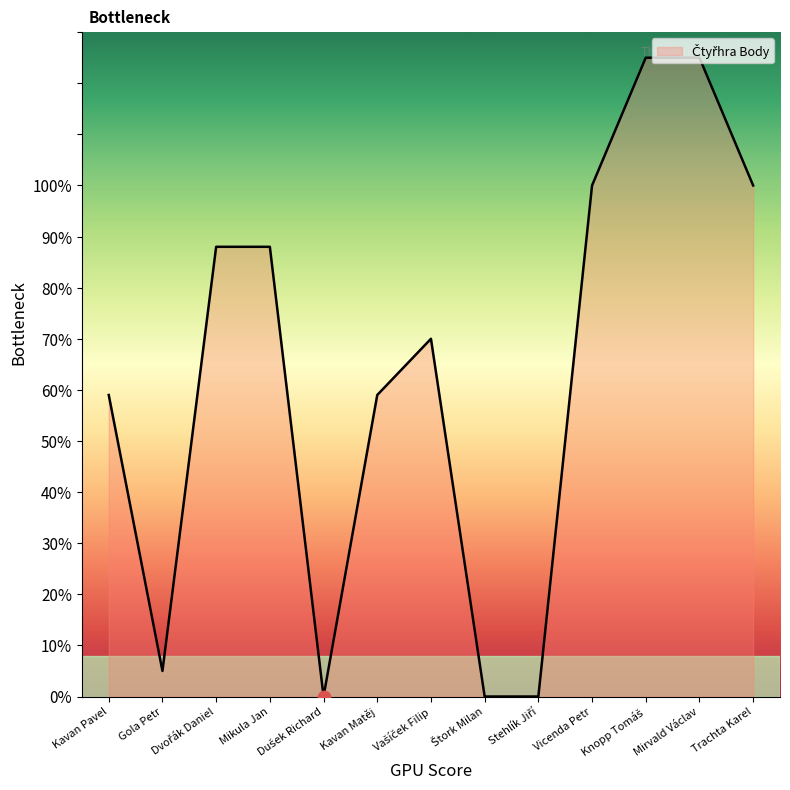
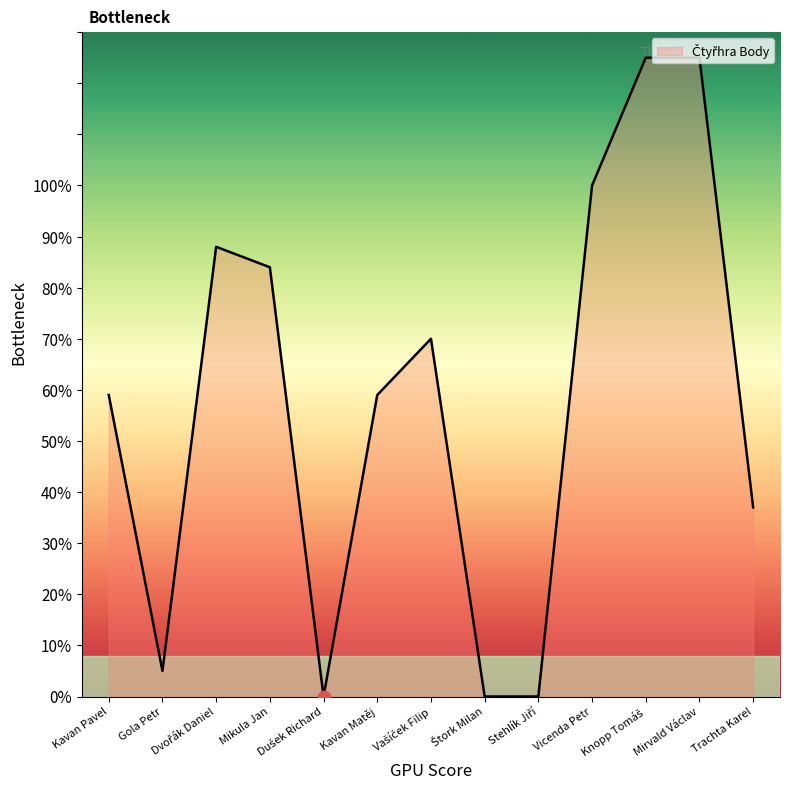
  {
    "Čtyřhra Body": {
      "Kavan Pavel": "59%",
      "Dvořák Daniel": "88%",
-     "Mikula Jan": "88%",
+     "Mikula Jan": "84%",
      "Kavan Matěj": "59%",
      "Vašíček Filip": "70%",
      "Vicenda Petr": "100%",
      "Knopp Tomáš": "125%",
-     "Trachta Karel": "100%"
+     "Trachta Karel": "37%"
    }
  }
